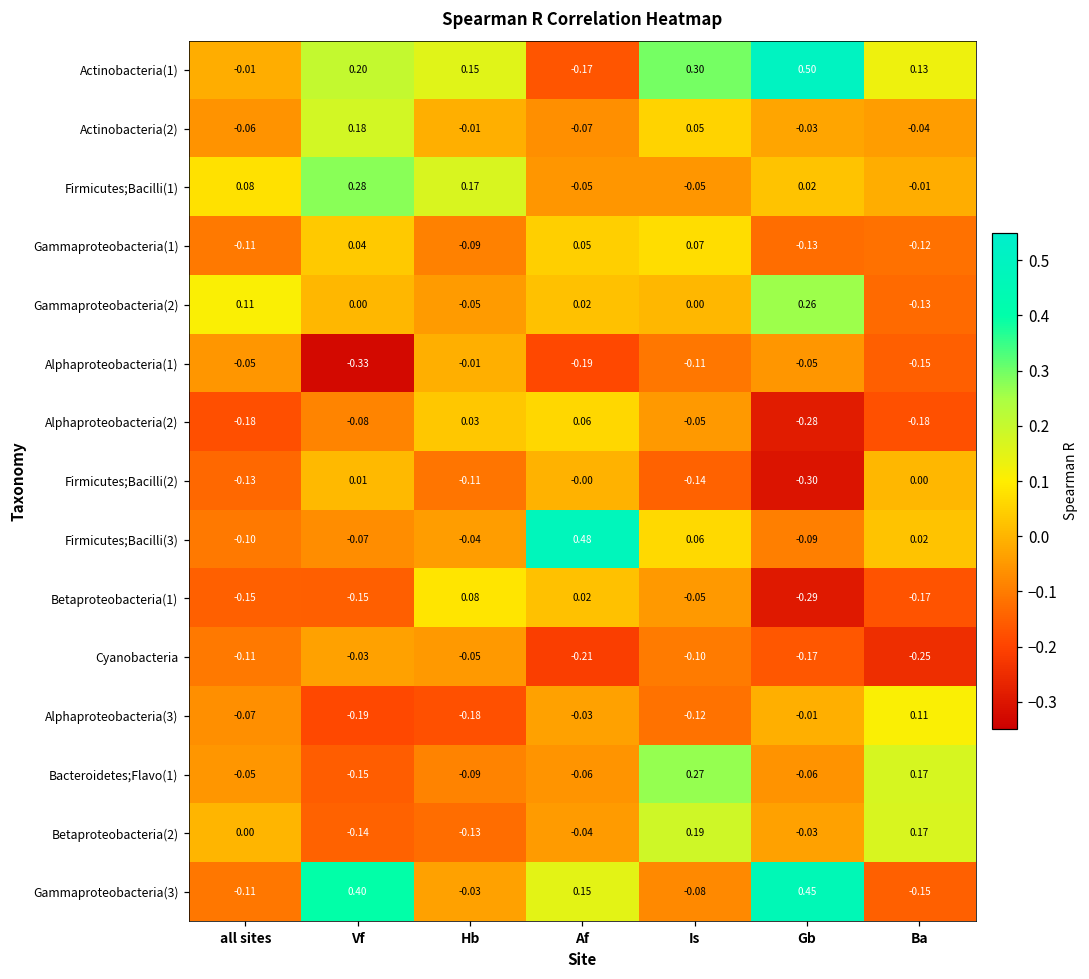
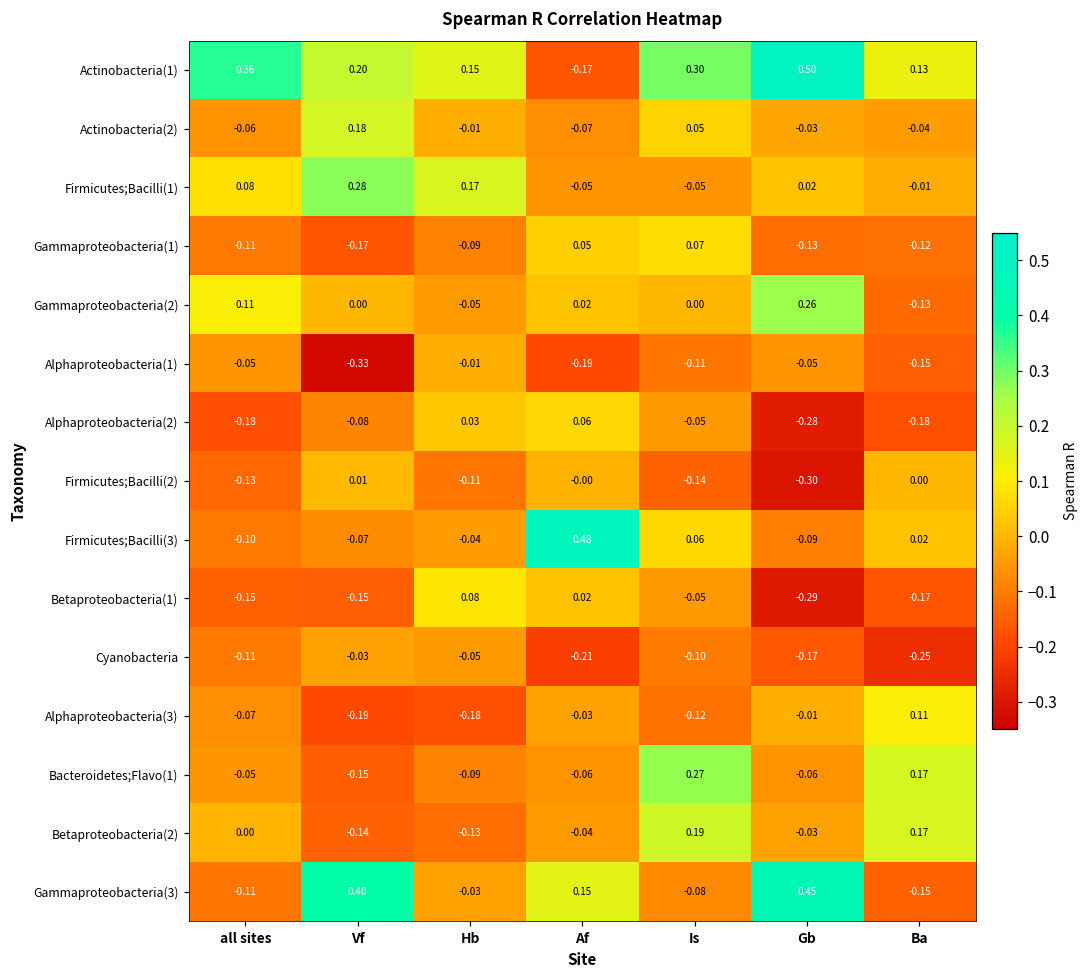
  {
    "Actinobacteria(1)": {
-     "all sites": -0.01,
+     "all sites": 0.36,
      "Vf": 0.20,
      "Hb": 0.15,
      "Af": -0.17,
      "Is": 0.30,
      "Gb": 0.50,
      "Ba": 0.13
    },
    "Actinobacteria(2)": {
      "all sites": -0.06,
      "Vf": 0.18,
      "Hb": -0.01,
      "Af": -0.07,
      "Is": 0.05,
      "Gb": -0.03,
      "Ba": -0.04
    },
    "Firmicutes;Bacilli(1)": {
      "all sites": 0.08,
      "Vf": 0.28,
      "Hb": 0.17,
      "Af": -0.05,
      "Is": -0.05,
      "Gb": 0.02,
      "Ba": -0.01
    },
    "Gammaproteobacteria(1)": {
      "all sites": -0.11,
-     "Vf": 0.04,
+     "Vf": -0.17,
      "Hb": -0.09,
      "Af": 0.05,
      "Is": 0.07,
      "Gb": -0.13,
      "Ba": -0.12
    },
    "Gammaproteobacteria(2)": {
      "all sites": 0.11,
      "Vf": 0.00,
      "Hb": -0.05,
      "Af": 0.02,
      "Is": 0.00,
      "Gb": 0.26,
      "Ba": -0.13
    },
    "Alphaproteobacteria(1)": {
      "all sites": -0.05,
      "Vf": -0.33,
      "Hb": -0.01,
      "Af": -0.19,
      "Is": -0.11,
      "Gb": -0.05,
      "Ba": -0.15
    },
    "Alphaproteobacteria(2)": {
      "all sites": -0.18,
      "Vf": -0.08,
      "Hb": 0.03,
      "Af": 0.06,
      "Is": -0.05,
      "Gb": -0.28,
      "Ba": -0.18
    },
    "Firmicutes;Bacilli(2)": {
      "all sites": -0.13,
      "Vf": 0.01,
      "Hb": -0.11,
      "Af": -0.00,
      "Is": -0.14,
      "Gb": -0.30,
      "Ba": 0.00
    },
    "Firmicutes;Bacilli(3)": {
      "all sites": -0.10,
      "Vf": -0.07,
      "Hb": -0.04,
      "Af": 0.48,
      "Is": 0.06,
      "Gb": -0.09,
      "Ba": 0.02
    },
    "Betaproteobacteria(1)": {
      "all sites": -0.15,
      "Vf": -0.15,
      "Hb": 0.08,
      "Af": 0.02,
      "Is": -0.05,
      "Gb": -0.29,
      "Ba": -0.17
    },
    "Cyanobacteria": {
      "all sites": -0.11,
      "Vf": -0.03,
      "Hb": -0.05,
      "Af": -0.21,
      "Is": -0.10,
      "Gb": -0.17,
      "Ba": -0.25
    },
    "Alphaproteobacteria(3)": {
      "all sites": -0.07,
      "Vf": -0.19,
      "Hb": -0.18,
      "Af": -0.03,
      "Is": -0.12,
      "Gb": -0.01,
      "Ba": 0.11
    },
    "Bacteroidetes;Flavo(1)": {
      "all sites": -0.05,
      "Vf": -0.15,
      "Hb": -0.09,
      "Af": -0.06,
      "Is": 0.27,
      "Gb": -0.06,
      "Ba": 0.17
    },
    "Betaproteobacteria(2)": {
      "all sites": 0.00,
      "Vf": -0.14,
      "Hb": -0.13,
      "Af": -0.04,
      "Is": 0.19,
      "Gb": -0.03,
      "Ba": 0.17
    },
    "Gammaproteobacteria(3)": {
      "all sites": -0.11,
      "Vf": 0.40,
      "Hb": -0.03,
      "Af": 0.15,
      "Is": -0.08,
      "Gb": 0.45,
      "Ba": -0.15
    }
  }
